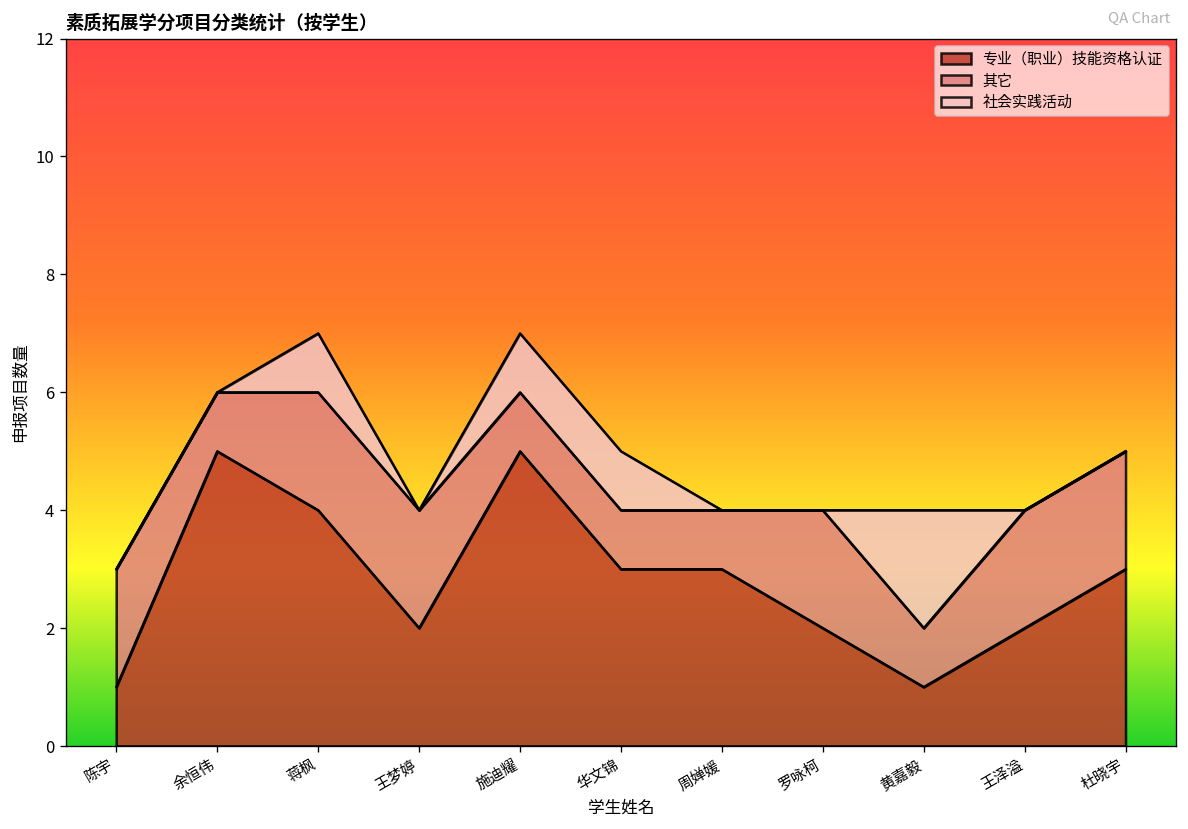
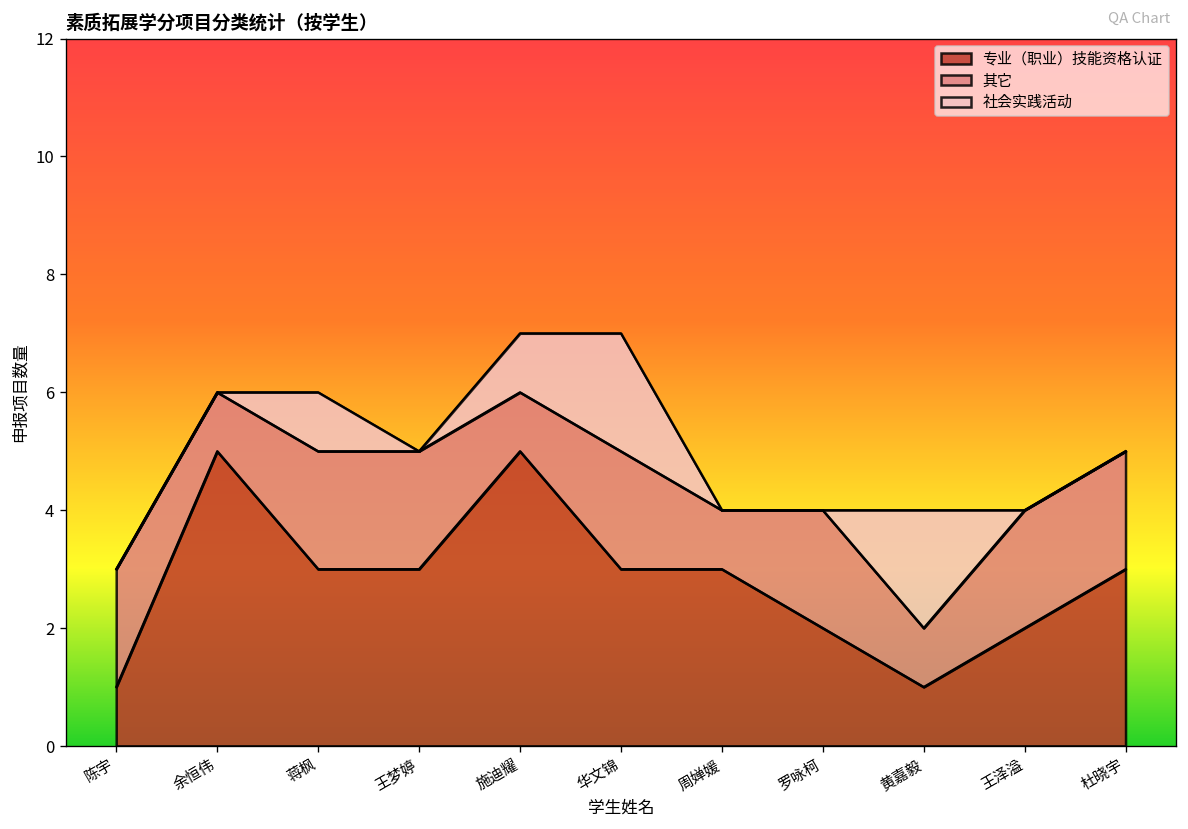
  {
    "专业（职业）技能资格认证": {
      "陈宇": 1,
      "余恒伟": 5,
-     "蒋枫": 4,
-     "王梦婷": 2,
+     "蒋枫": 3,
+     "王梦婷": 3,
      "施迪耀": 5,
      "华文锦": 3,
      "周婵媛": 3,
      "罗咏柯": 2,
      "黄嘉毅": 1,
      "王泽溢": 2,
      "杜晓宇": 3
    },
    "其它": {
      "蒋枫": 2,
      "施迪耀": 1,
-     "华文锦": 1,
+     "华文锦": 2,
      "黄嘉毅": 1
    },
    "社会实践活动": {
      "蒋枫": 1,
      "施迪耀": 1,
-     "华文锦": 1,
+     "华文锦": 2,
      "黄嘉毅": 2
    }
  }
